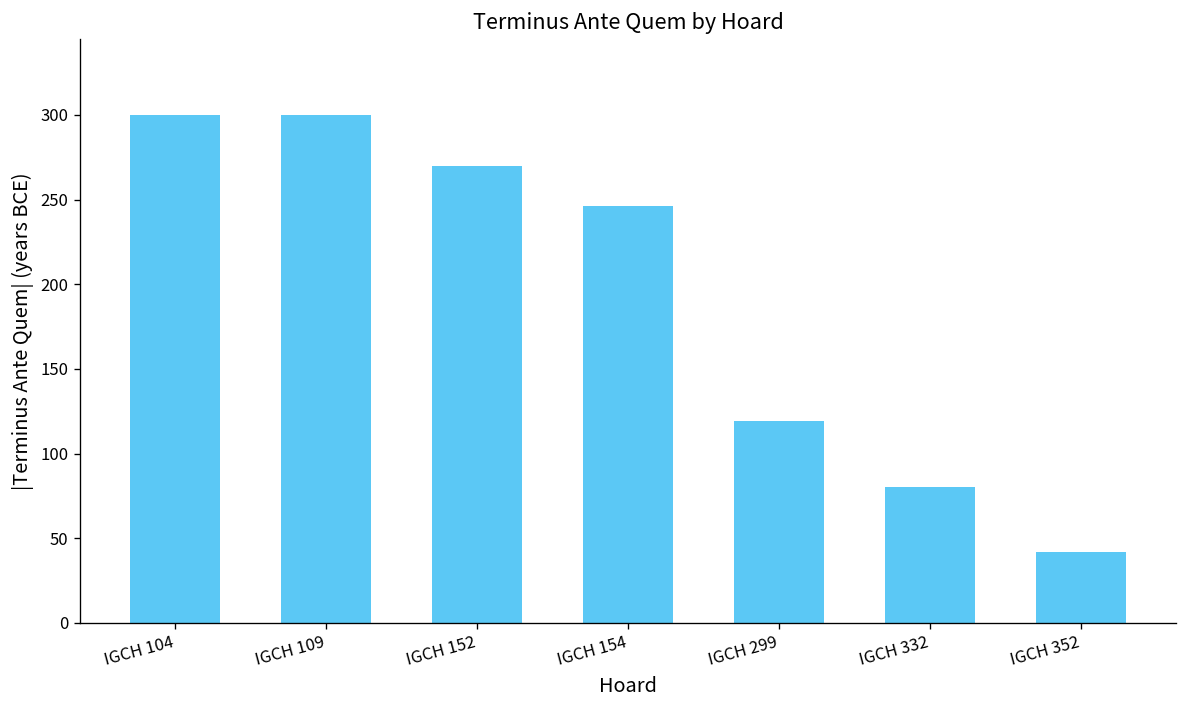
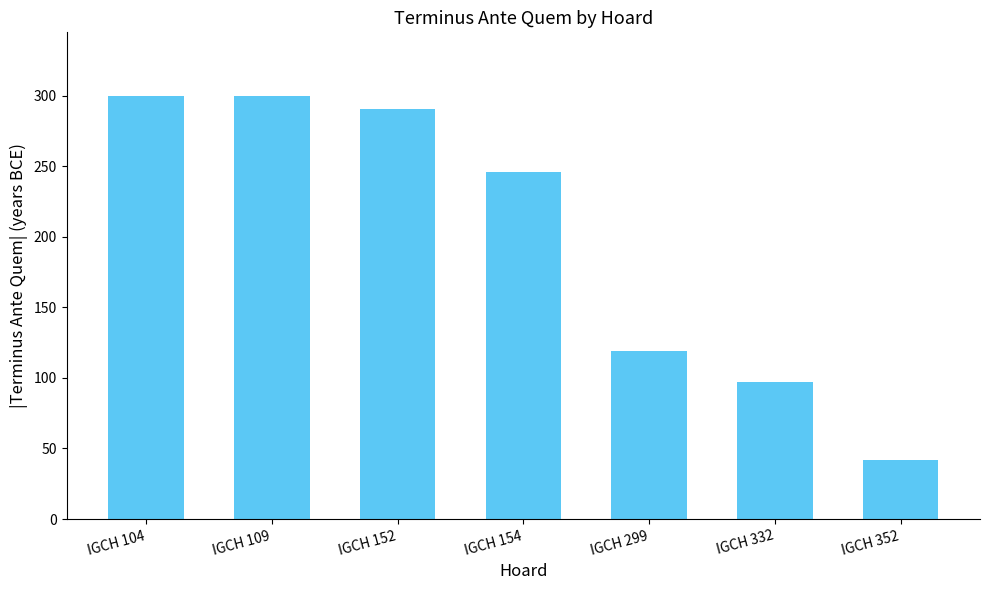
  {
    "IGCH 104": 300,
    "IGCH 109": 300,
-   "IGCH 152": 270,
+   "IGCH 152": 291,
    "IGCH 154": 246,
    "IGCH 299": 119,
-   "IGCH 332": 80,
+   "IGCH 332": 97,
    "IGCH 352": 42
  }
